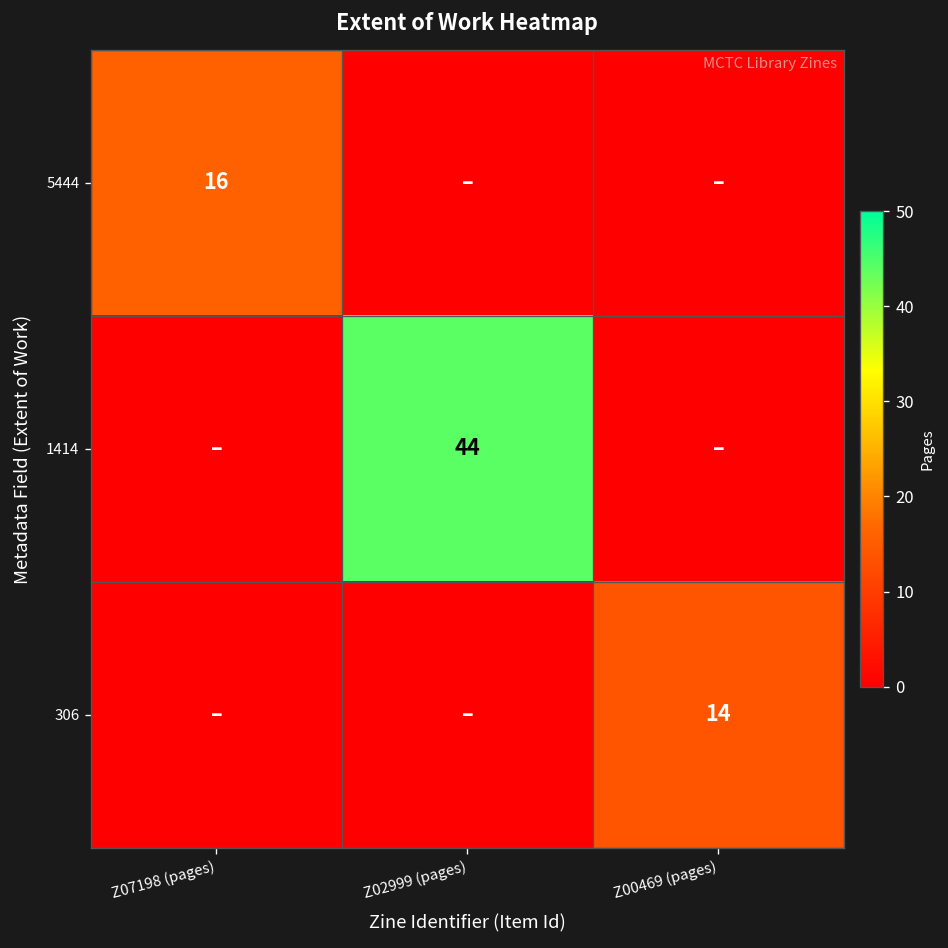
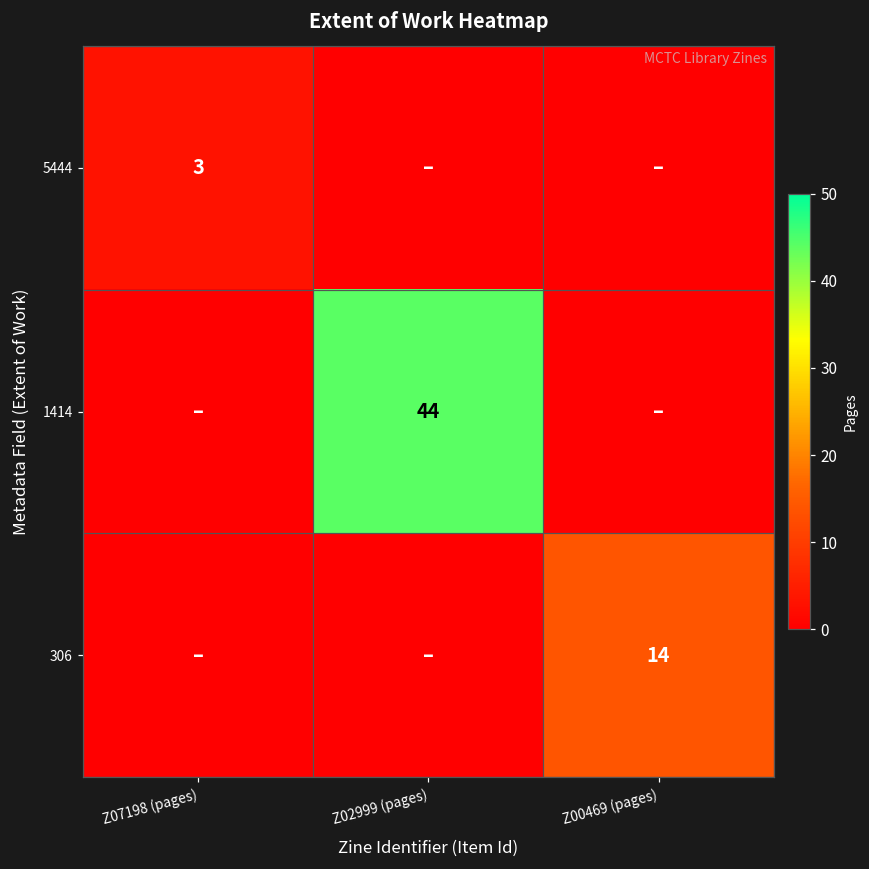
  {
    "5444": {
-     "Z07198 (pages)": 16
+     "Z07198 (pages)": 3
    },
    "1414": {
      "Z02999 (pages)": 44
    },
    "306": {
      "Z00469 (pages)": 14
    }
  }
